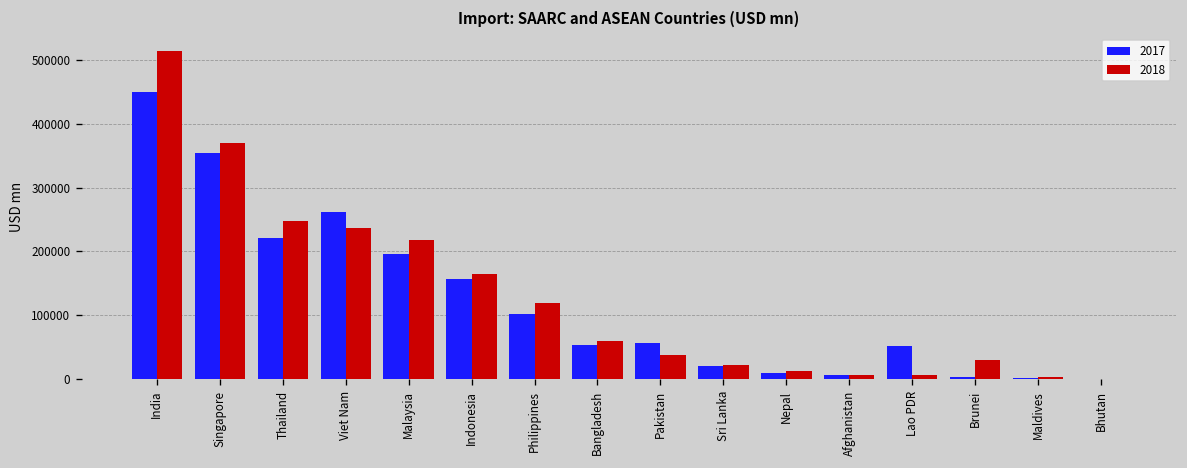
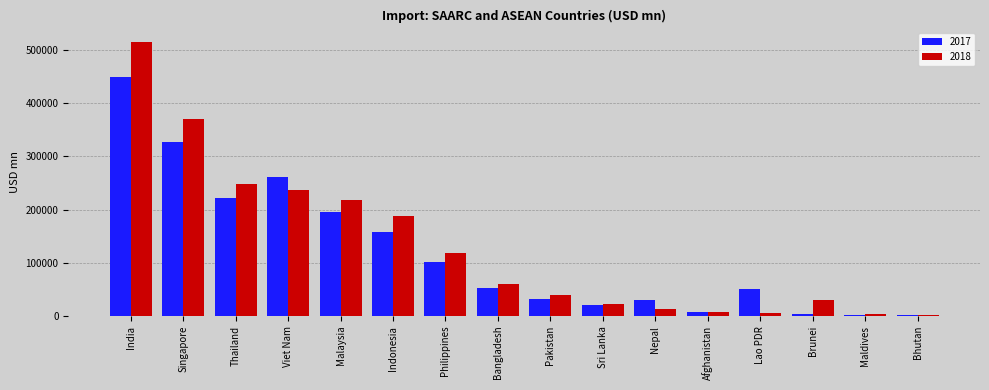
  {
    "2017": {
      "India": 450000,
-     "Singapore": 350000,
+     "Singapore": 330000,
      "Thailand": 220000,
      "Viet Nam": 260000,
      "Malaysia": 200000,
      "Indonesia": 160000,
      "Philippines": 100000,
      "Bangladesh": 50000,
-     "Pakistan": 60000,
+     "Pakistan": 30000,
      "Sri Lanka": 20000,
-     "Nepal": 10000,
+     "Nepal": 30000,
      "Afghanistan": 10000,
      "Lao PDR": 50000
    },
    "2018": {
      "India": 510000,
      "Singapore": 370000,
      "Thailand": 250000,
      "Viet Nam": 240000,
      "Malaysia": 220000,
-     "Indonesia": 170000,
+     "Indonesia": 190000,
      "Philippines": 120000,
      "Bangladesh": 60000,
      "Pakistan": 40000,
      "Sri Lanka": 20000,
      "Nepal": 10000,
      "Afghanistan": 10000,
      "Lao PDR": 10000,
      "Brunei": 30000
    }
  }
